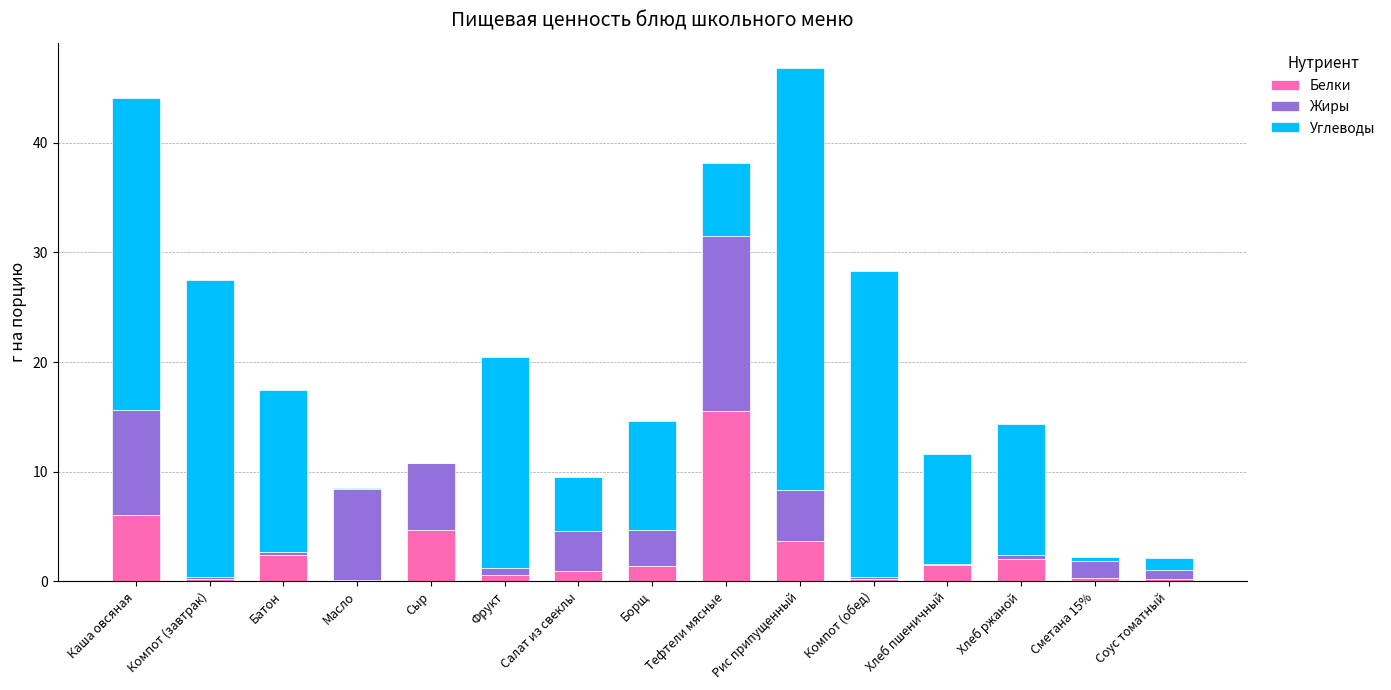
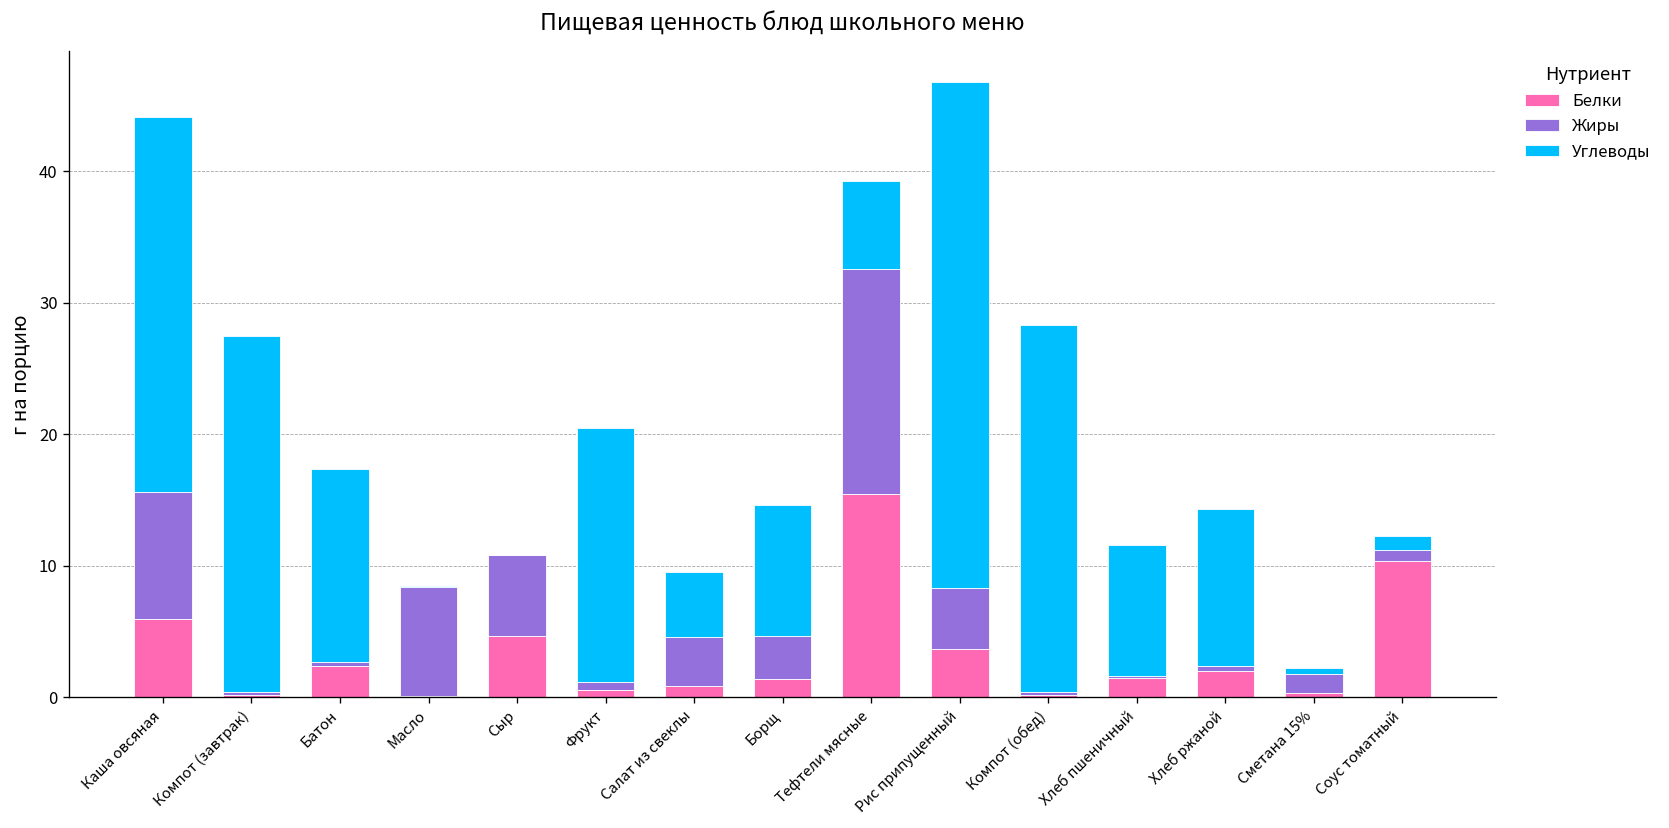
  {
    "Белки": {
      "Каша овсяная": 6.0,
      "Батон": 2.4,
      "Сыр": 4.7,
      "Фрукт": 0.6,
      "Салат из свеклы": 0.9,
      "Борщ": 1.4,
      "Тефтели мясные": 15.5,
      "Рис припущенный": 3.7,
      "Хлеб пшеничный": 1.5,
      "Хлеб ржаной": 2.0,
      "Сметана 15%": 0.3,
-     "Соус томатный": 0.2
+     "Соус томатный": 10.4
    },
    "Жиры": {
      "Каша овсяная": 9.6,
      "Батон": 0.3,
      "Масло": 8.3,
      "Сыр": 6.1,
      "Фрукт": 0.6,
      "Салат из свеклы": 3.7,
      "Борщ": 3.3,
-     "Тефтели мясные": 16.0,
+     "Тефтели мясные": 17.1,
      "Рис припущенный": 4.6,
      "Хлеб ржаной": 0.4,
      "Сметана 15%": 1.5,
      "Соус томатный": 0.8
    },
    "Углеводы": {
      "Каша овсяная": 28.5,
      "Компот (завтрак)": 27.1,
      "Батон": 14.7,
      "Сыр": 0.0,
      "Фрукт": 19.3,
      "Салат из свеклы": 4.9,
      "Борщ": 9.9,
      "Тефтели мясные": 6.7,
      "Рис припущенный": 38.5,
      "Компот (обед)": 27.9,
      "Хлеб пшеничный": 10.0,
      "Хлеб ржаной": 11.9,
      "Сметана 15%": 0.4,
      "Соус томатный": 1.1
    }
  }
